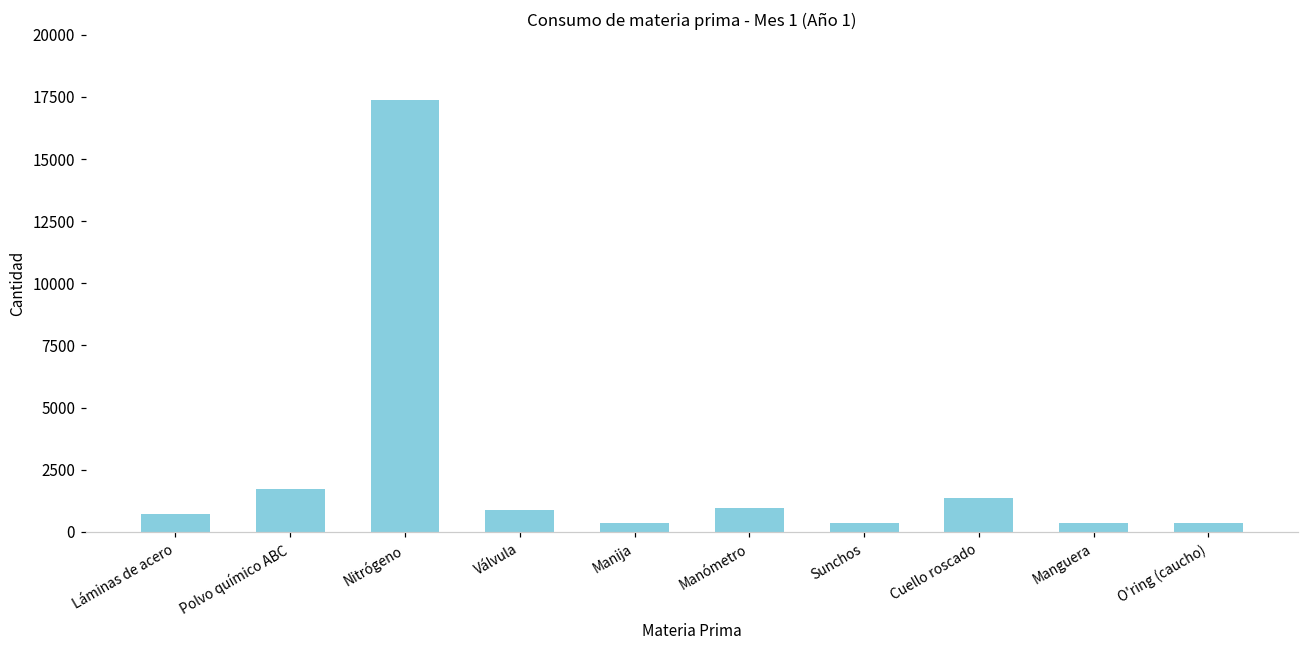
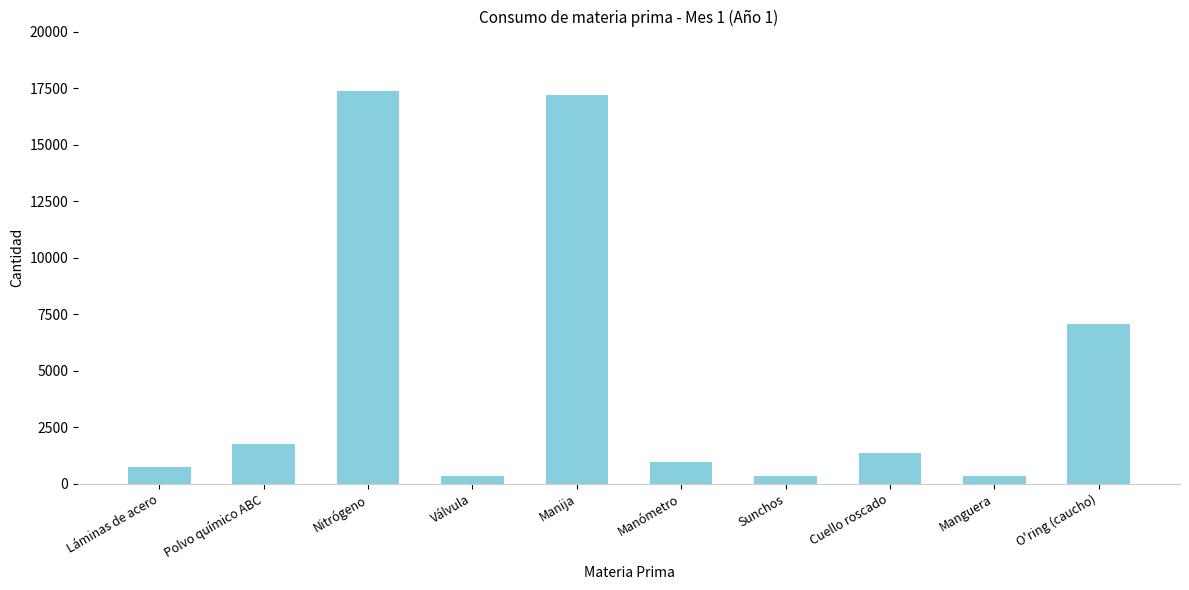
  {
    "Láminas de acero": 700,
    "Polvo químico ABC": 1700,
    "Nitrógeno": 17400,
-   "Válvula": 900,
-   "Manija": 300,
+   "Válvula": 300,
+   "Manija": 17200,
    "Manómetro": 1000,
    "Sunchos": 300,
    "Cuello roscado": 1400,
    "Manguera": 300,
-   "O'ring (caucho)": 300
+   "O'ring (caucho)": 7100
  }
